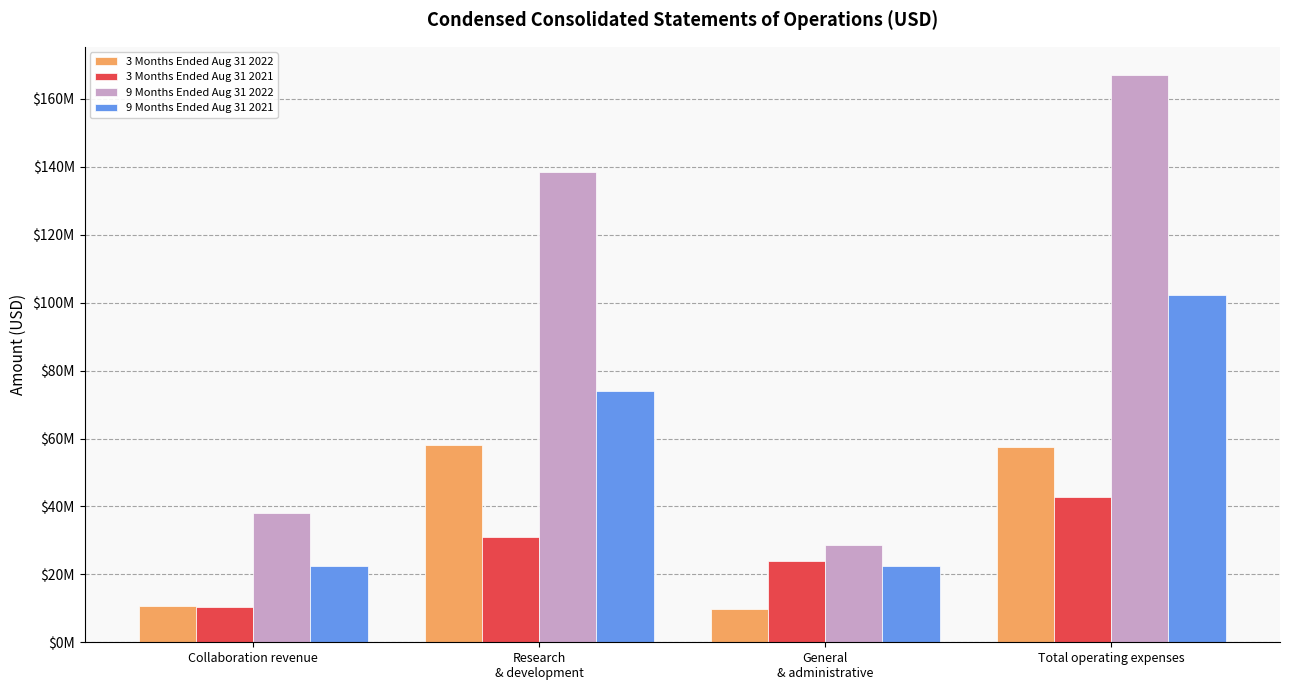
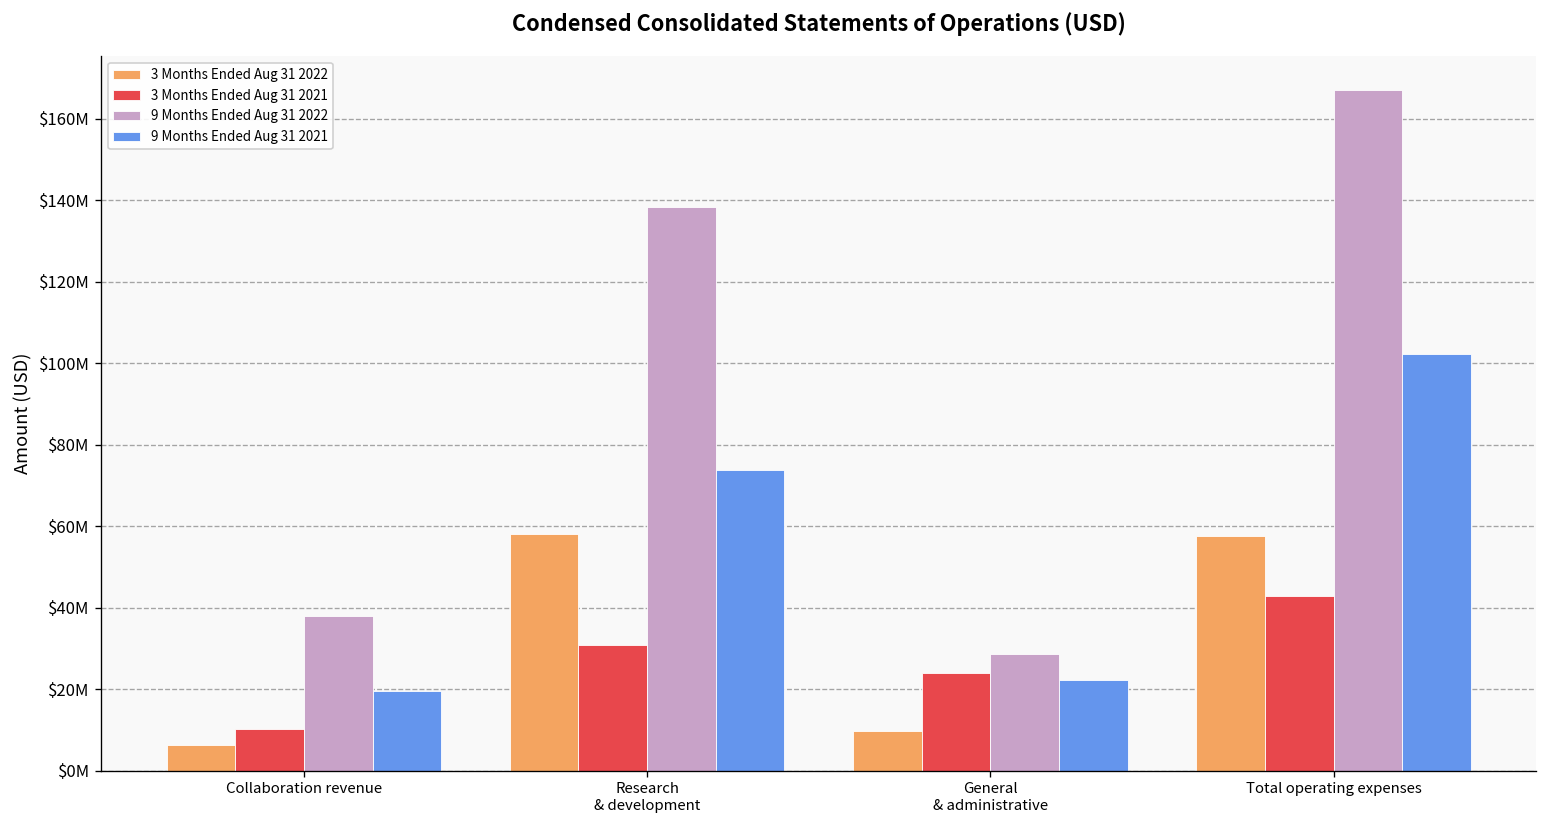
  {
    "3 Months Ended Aug 31 2022": {
-     "Collaboration revenue": "$11000000",
+     "Collaboration revenue": "$6000000",
      "Research & development": "$58000000",
      "General & administrative": "$10000000",
      "Total operating expenses": "$58000000"
    },
    "3 Months Ended Aug 31 2021": {
      "Collaboration revenue": "$10000000",
      "Research & development": "$31000000",
      "General & administrative": "$24000000",
      "Total operating expenses": "$43000000"
    },
    "9 Months Ended Aug 31 2022": {
      "Collaboration revenue": "$38000000",
      "Research & development": "$138000000",
      "General & administrative": "$29000000",
      "Total operating expenses": "$167000000"
    },
    "9 Months Ended Aug 31 2021": {
-     "Collaboration revenue": "$22000000",
+     "Collaboration revenue": "$20000000",
      "Research & development": "$74000000",
      "General & administrative": "$22000000",
      "Total operating expenses": "$102000000"
    }
  }
